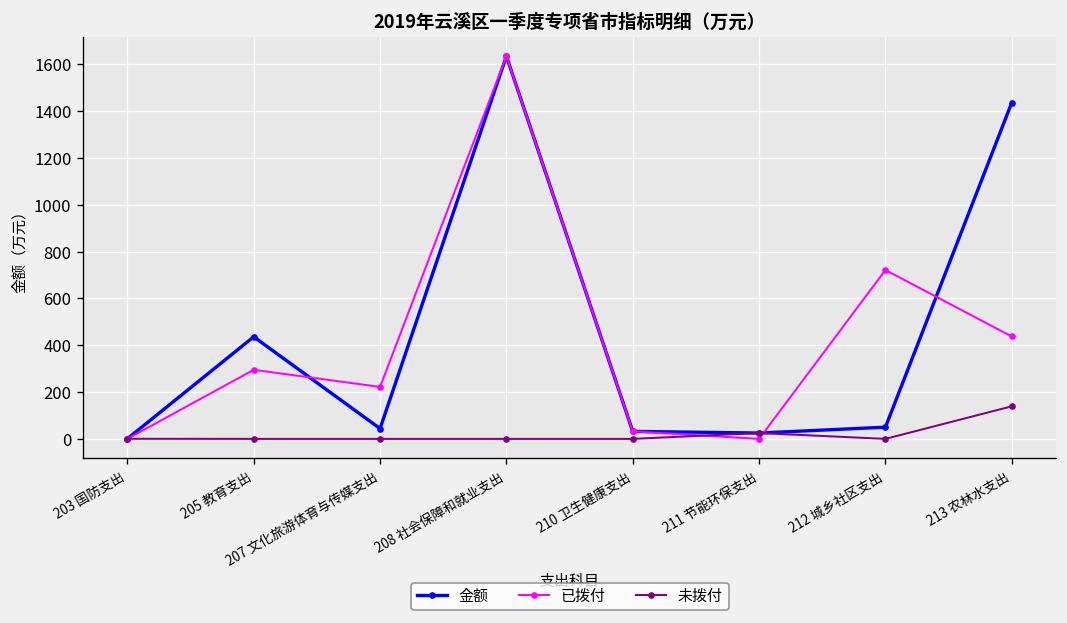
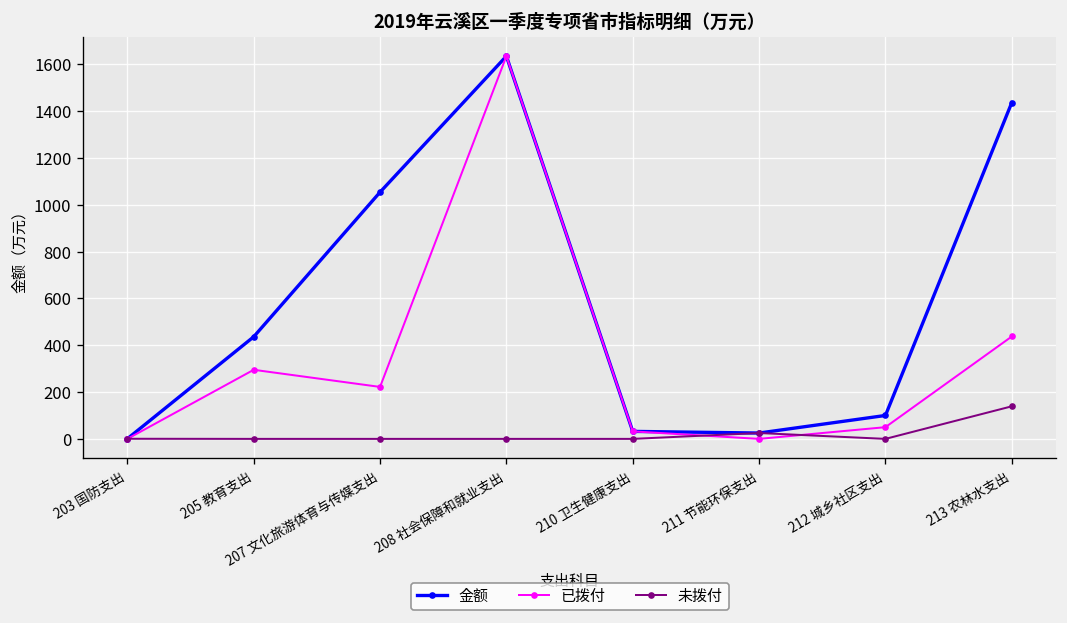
  {
    "金额": {
      "205 教育支出": 440,
-     "207 文化旅游体育与传媒支出": 40,
-     "212 城乡社区支出": 50,
+     "207 文化旅游体育与传媒支出": 1050,
+     "212 城乡社区支出": 100,
      "213 农林水支出": 1440
    },
    "已拨付": {
      "205 教育支出": 300,
      "207 文化旅游体育与传媒支出": 220,
      "211 节能环保支出": 0,
-     "212 城乡社区支出": 720,
+     "212 城乡社区支出": 50,
      "213 农林水支出": 440
    },
    "未拨付": {
      "205 教育支出": 0,
      "207 文化旅游体育与传媒支出": 0,
      "208 社会保障和就业支出": 0,
      "210 卫生健康支出": 0,
      "212 城乡社区支出": 0,
      "213 农林水支出": 140
    }
  }
